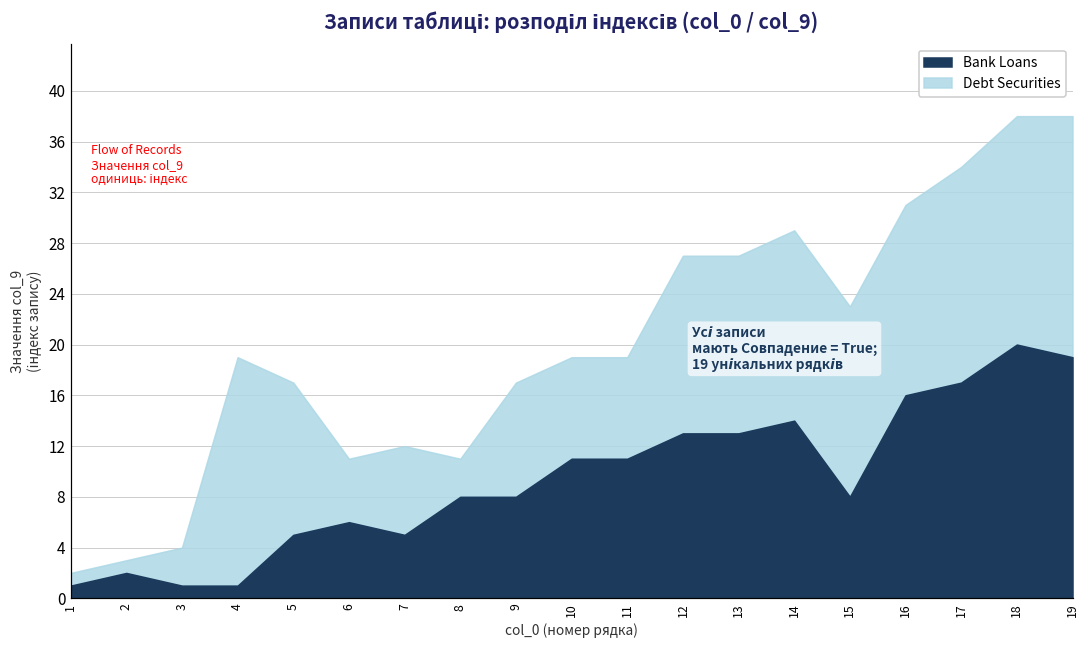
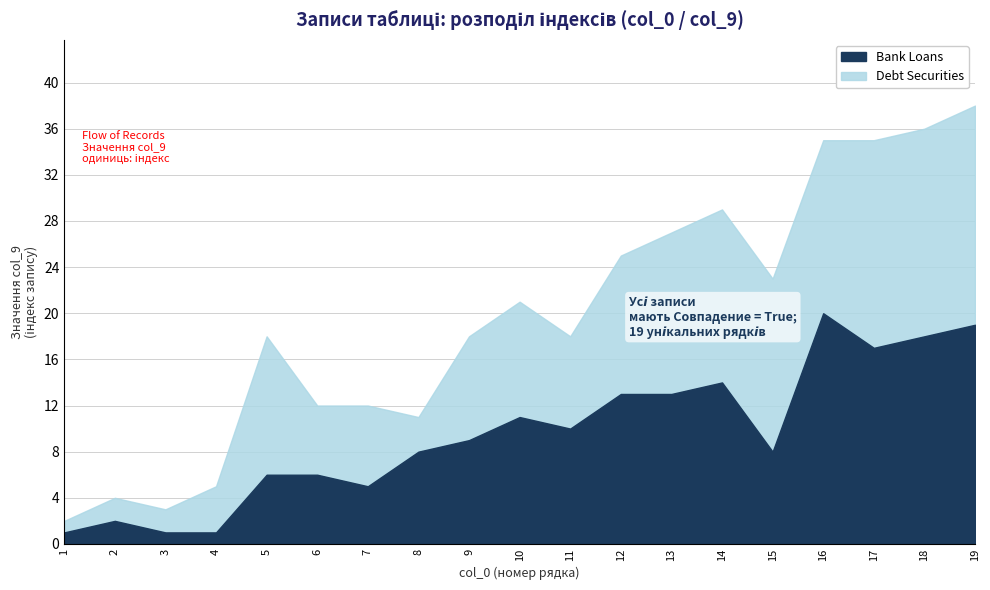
  {
    "Bank Loans": {
      "1": 1,
      "2": 2,
      "3": 1,
      "4": 1,
-     "5": 5,
+     "5": 6,
      "6": 6,
      "7": 5,
      "8": 8,
-     "9": 8,
+     "9": 9,
      "10": 11,
-     "11": 11,
+     "11": 10,
      "12": 13,
      "13": 13,
      "14": 14,
      "15": 8,
-     "16": 16,
+     "16": 20,
      "17": 17,
-     "18": 20,
+     "18": 18,
      "19": 19
    },
    "Debt Securities": {
      "1": 1,
-     "2": 1,
-     "3": 3,
-     "4": 18,
+     "2": 2,
+     "3": 2,
+     "4": 4,
      "5": 12,
-     "6": 5,
+     "6": 6,
      "7": 7,
      "8": 3,
      "9": 9,
-     "10": 8,
+     "10": 10,
      "11": 8,
-     "12": 14,
+     "12": 12,
      "13": 14,
      "14": 15,
      "16": 15,
-     "17": 17,
+     "17": 18,
      "18": 18,
      "19": 19
    }
  }
